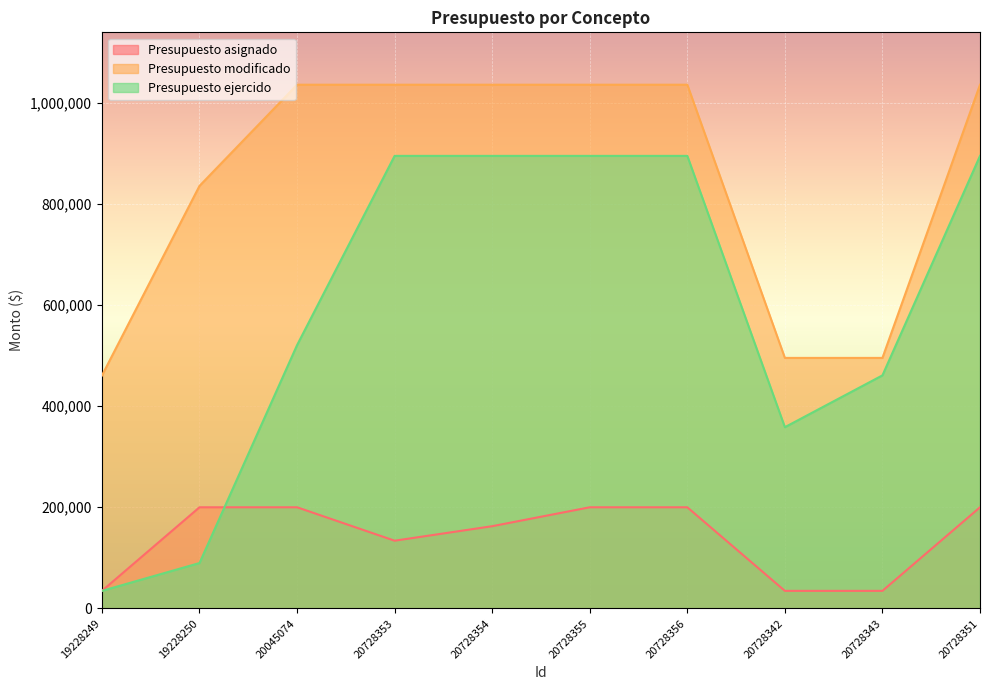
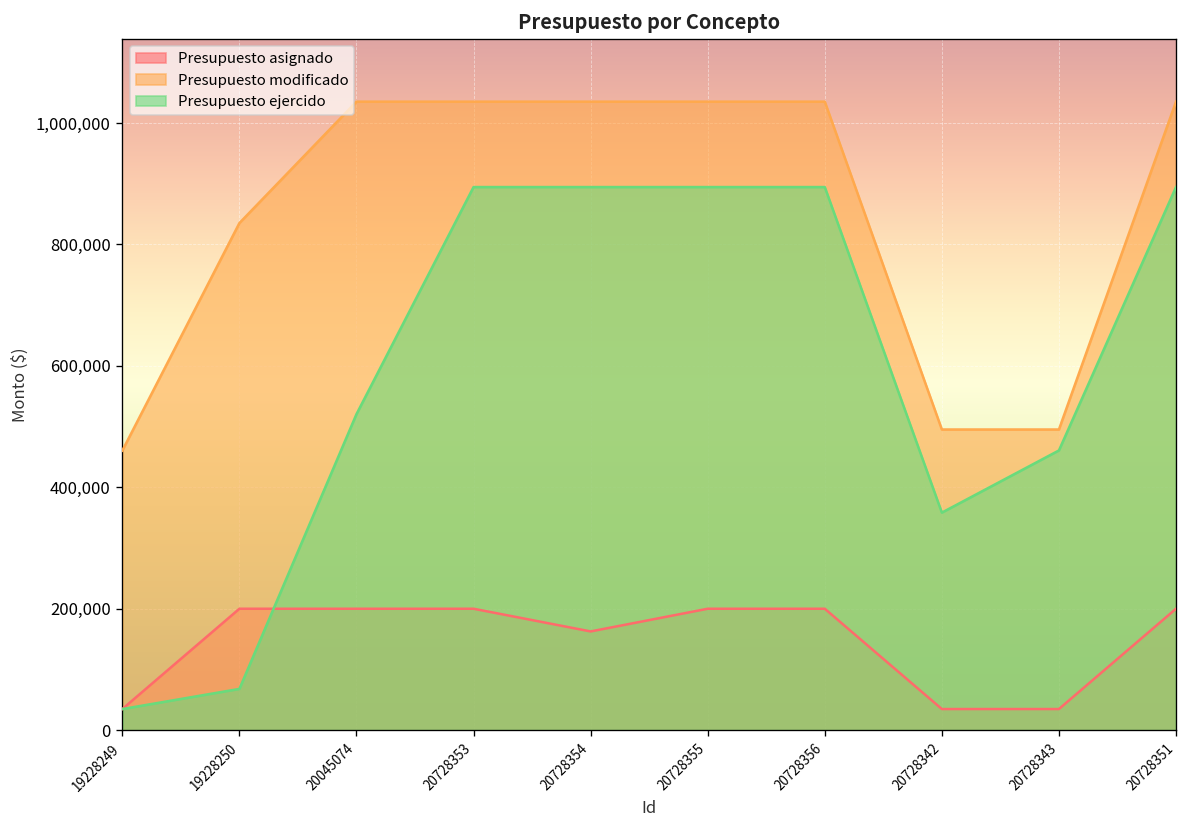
  {
    "Presupuesto asignado": {
      "19228250": "200,000",
      "20045074": "200,000",
-     "20728353": "130,000",
+     "20728353": "200,000",
      "20728354": "160,000",
      "20728355": "200,000",
      "20728356": "200,000",
      "20728342": "30,000",
      "20728343": "30,000",
      "20728351": "200,000"
    },
    "Presupuesto modificado": {
      "19228249": "460,000",
      "19228250": "840,000",
      "20045074": "1,040,000",
      "20728353": "1,040,000",
      "20728354": "1,040,000",
      "20728355": "1,040,000",
      "20728356": "1,040,000",
      "20728342": "500,000",
      "20728343": "500,000",
      "20728351": "1,040,000"
    },
    "Presupuesto ejercido": {
-     "19228250": "90,000",
+     "19228250": "70,000",
      "20045074": "520,000",
      "20728353": "890,000",
      "20728354": "890,000",
      "20728355": "890,000",
      "20728356": "890,000",
      "20728342": "360,000",
      "20728343": "460,000",
      "20728351": "890,000"
    }
  }
